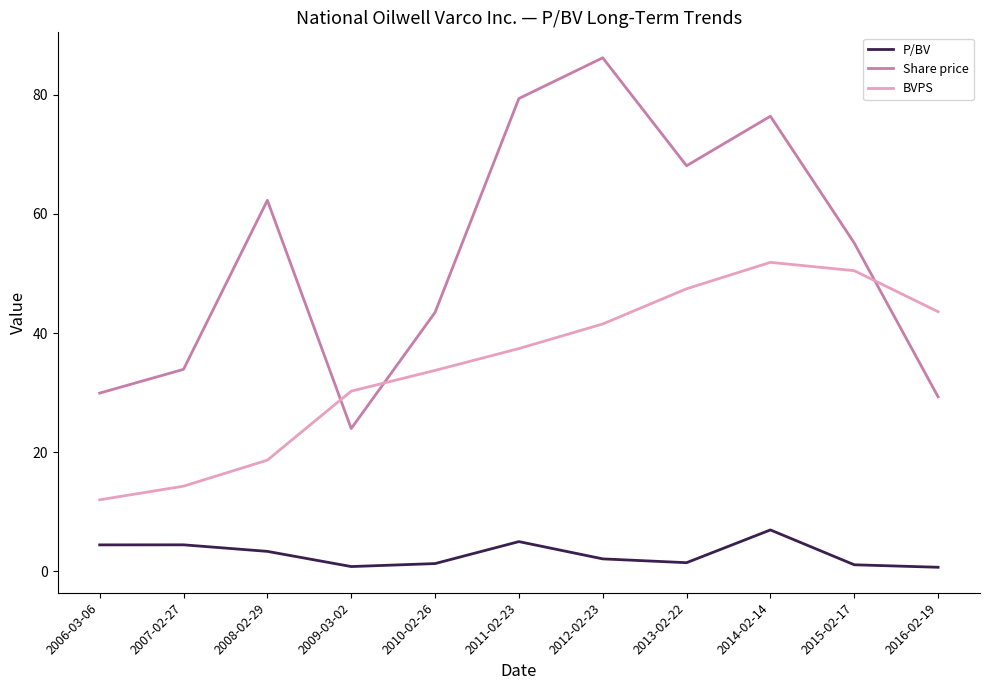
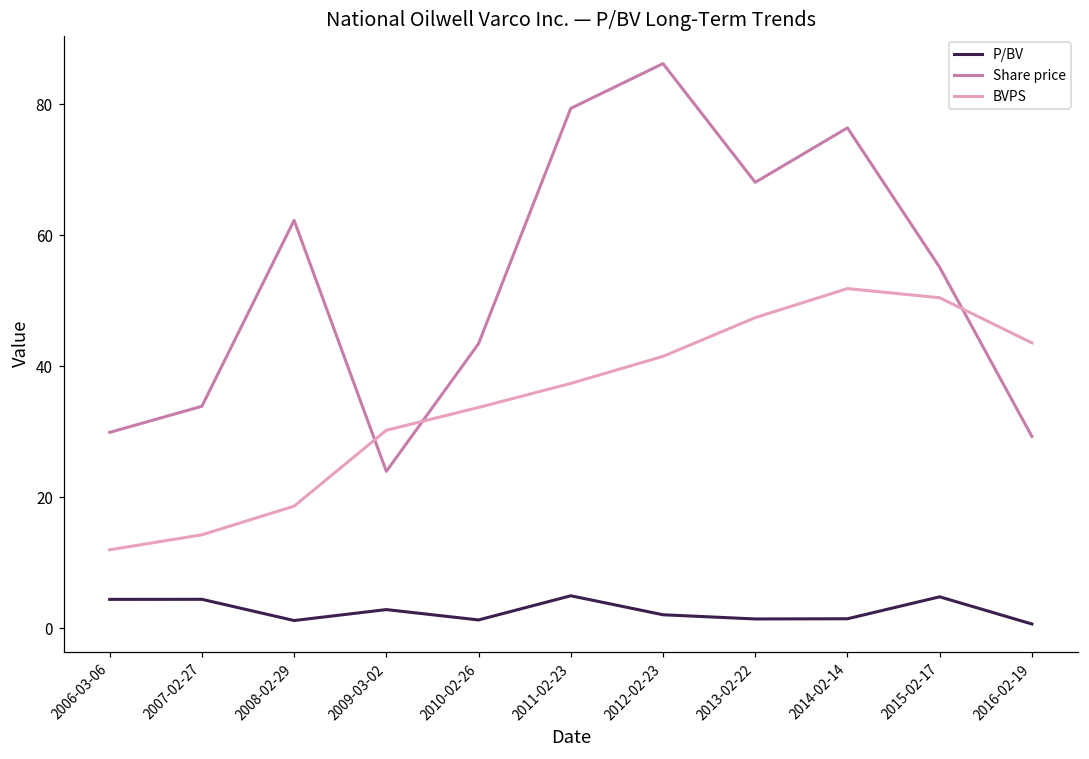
  {
    "P/BV": {
      "2006-03-06": 4,
      "2007-02-27": 4,
-     "2008-02-29": 3,
-     "2009-03-02": 1,
+     "2008-02-29": 1,
+     "2009-03-02": 3,
      "2010-02-26": 1,
      "2011-02-23": 5,
      "2012-02-23": 2,
      "2013-02-22": 1,
-     "2014-02-14": 7,
-     "2015-02-17": 1,
+     "2014-02-14": 1,
+     "2015-02-17": 5,
      "2016-02-19": 1
    }
  }
